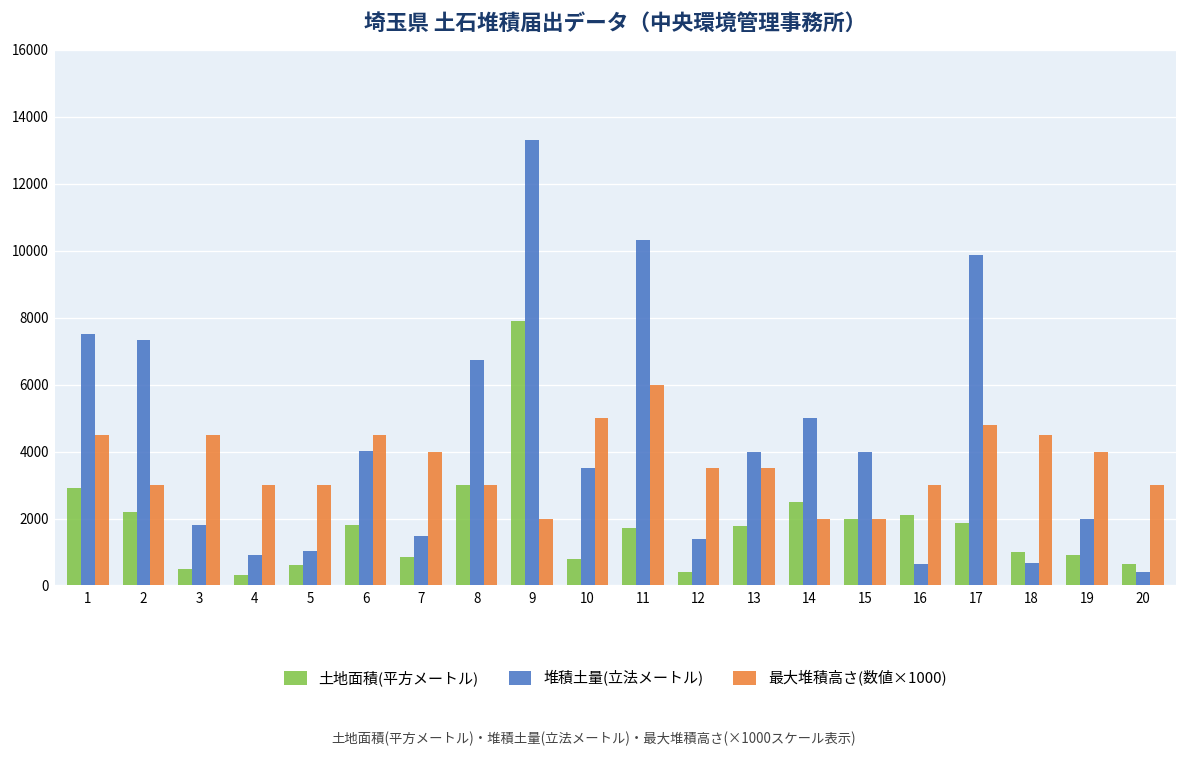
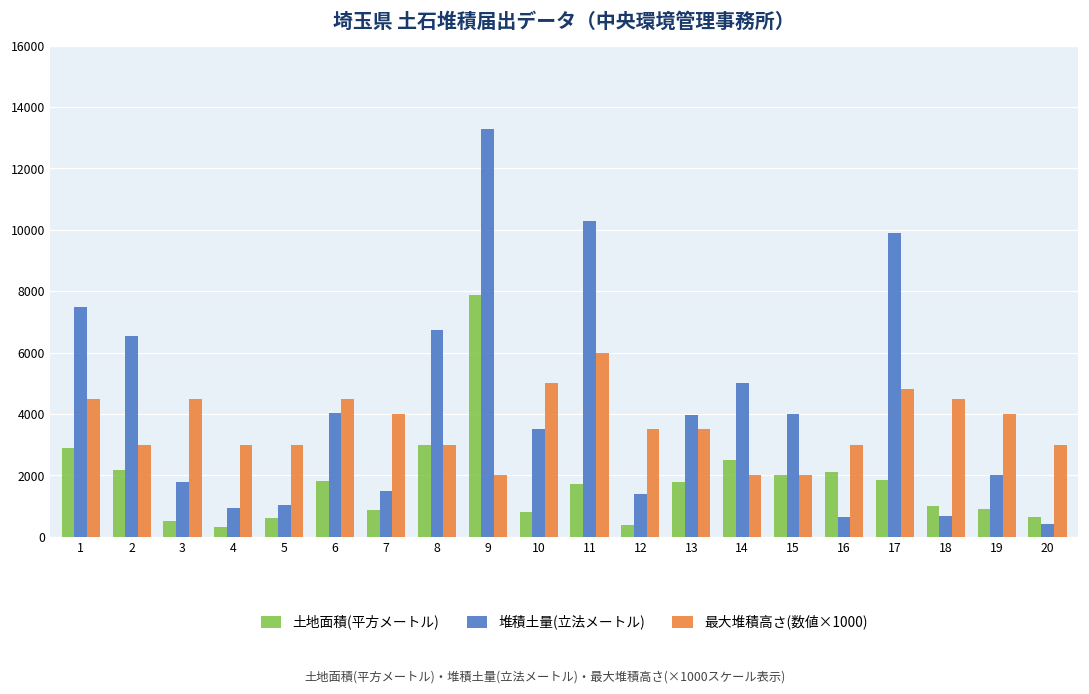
  {
    "土地面積(平方メートル)": {
      "1": 2900,
      "2": 2200,
      "3": 500,
      "4": 300,
      "5": 600,
      "6": 1800,
      "7": 900,
      "8": 3000,
      "9": 7900,
      "10": 800,
      "11": 1700,
      "12": 400,
      "13": 1800,
      "14": 2500,
      "15": 2000,
      "16": 2100,
      "17": 1900,
      "18": 1000,
      "19": 900,
      "20": 600
    },
    "堆積土量(立法メートル)": {
      "1": 7500,
-     "2": 7300,
+     "2": 6500,
      "3": 1800,
      "4": 900,
      "5": 1000,
      "6": 4000,
      "7": 1500,
      "8": 6700,
      "9": 13300,
      "10": 3500,
      "11": 10300,
      "12": 1400,
      "13": 4000,
      "14": 5000,
      "15": 4000,
      "16": 700,
      "17": 9900,
      "18": 700,
      "19": 2000,
      "20": 400
    },
    "最大堆積高さ(数値×1000)": {
      "1": 4500,
      "2": 3000,
      "3": 4500,
      "4": 3000,
      "5": 3000,
      "6": 4500,
      "7": 4000,
      "8": 3000,
      "9": 2000,
      "10": 5000,
      "11": 6000,
      "12": 3500,
      "13": 3500,
      "14": 2000,
      "15": 2000,
      "16": 3000,
      "17": 4800,
      "18": 4500,
      "19": 4000,
      "20": 3000
    }
  }
